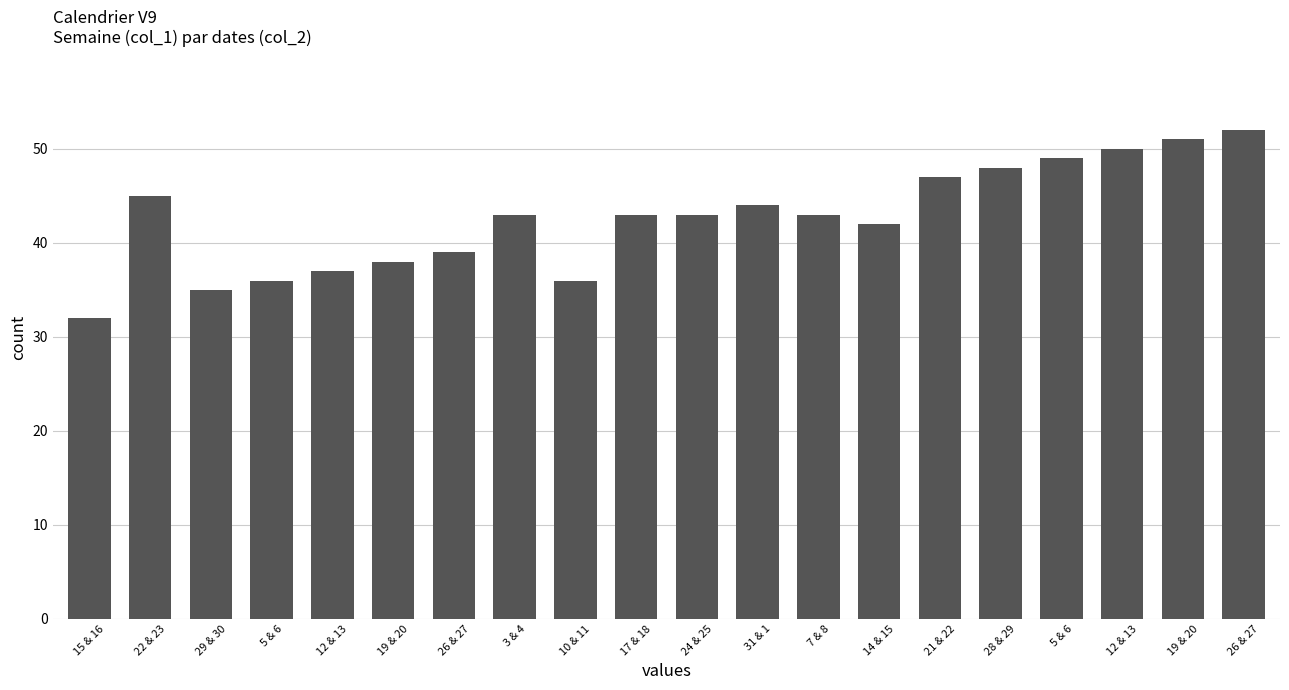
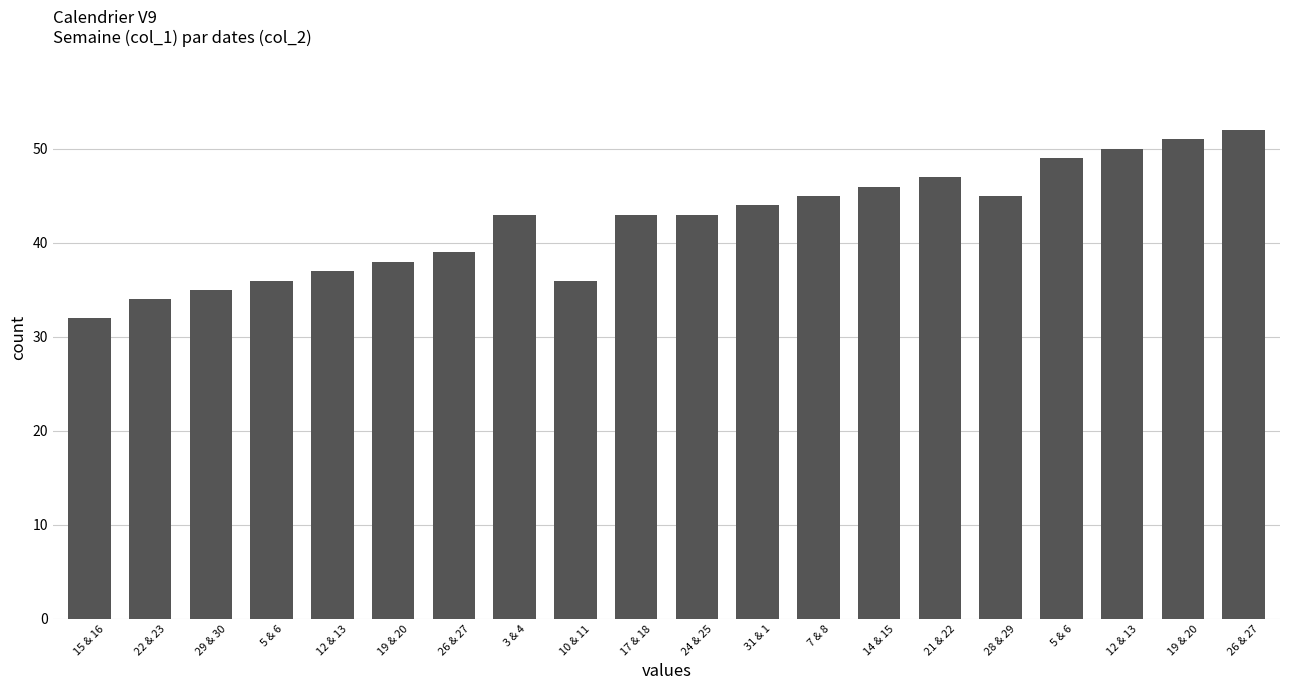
  {
    "15 & 16": 32,
-   "22 & 23": 45,
+   "22 & 23": 34,
    "29 & 30": 35,
    "3 & 4": 43,
    "10 & 11": 36,
    "17 & 18": 43,
    "24 & 25": 43,
    "31 & 1": 44,
-   "7 & 8": 43,
-   "14 & 15": 42,
+   "7 & 8": 45,
+   "14 & 15": 46,
    "21 & 22": 47,
-   "28 & 29": 48
+   "28 & 29": 45
  }
